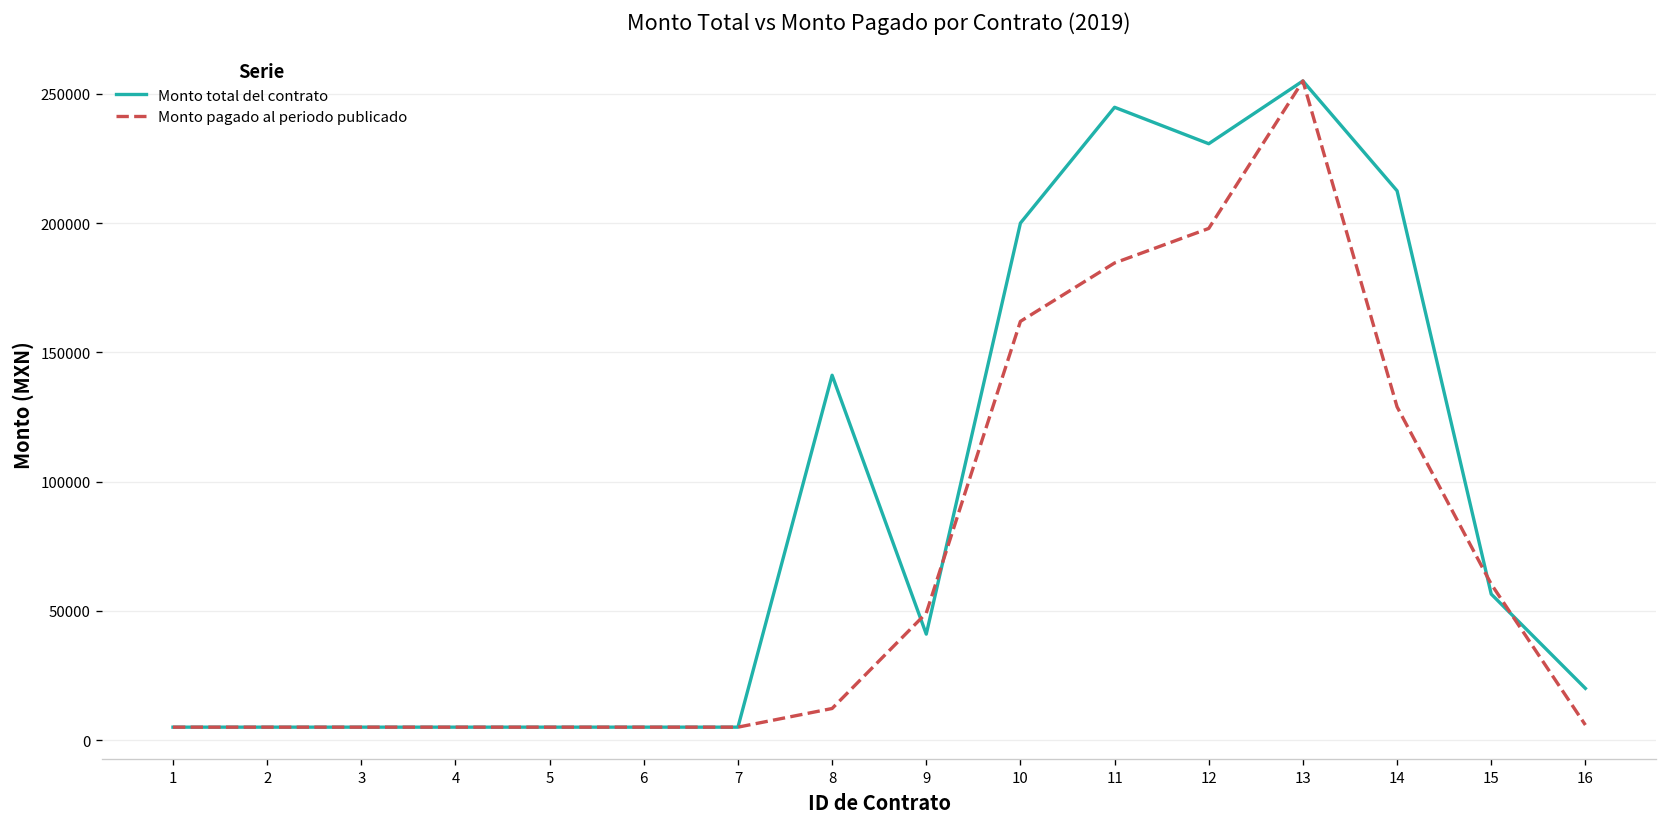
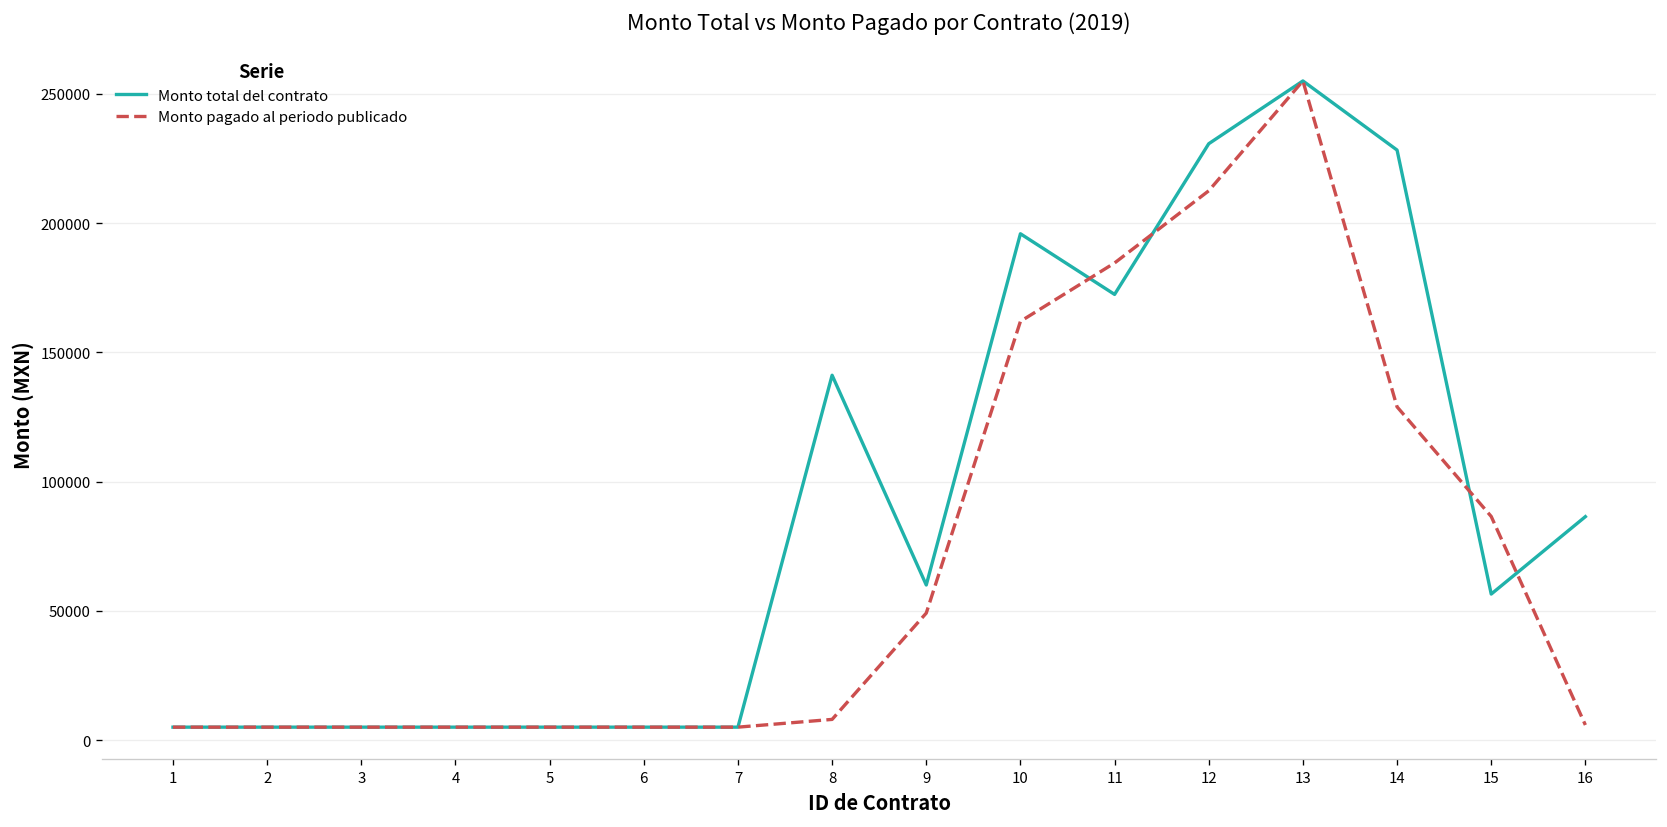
  {
    "Monto total del contrato": {
      "8": 141000,
-     "9": 41000,
-     "10": 200000,
-     "11": 245000,
+     "9": 60000,
+     "10": 196000,
+     "11": 172000,
      "12": 231000,
-     "14": 213000,
+     "14": 228000,
      "15": 56000,
-     "16": 20000
+     "16": 86000
    },
    "Monto pagado al periodo publicado": {
-     "8": 12000,
+     "8": 8000,
      "9": 49000,
      "10": 162000,
      "11": 185000,
-     "12": 198000,
+     "12": 213000,
      "14": 129000,
-     "15": 60000,
+     "15": 87000,
      "16": 6000
    }
  }
